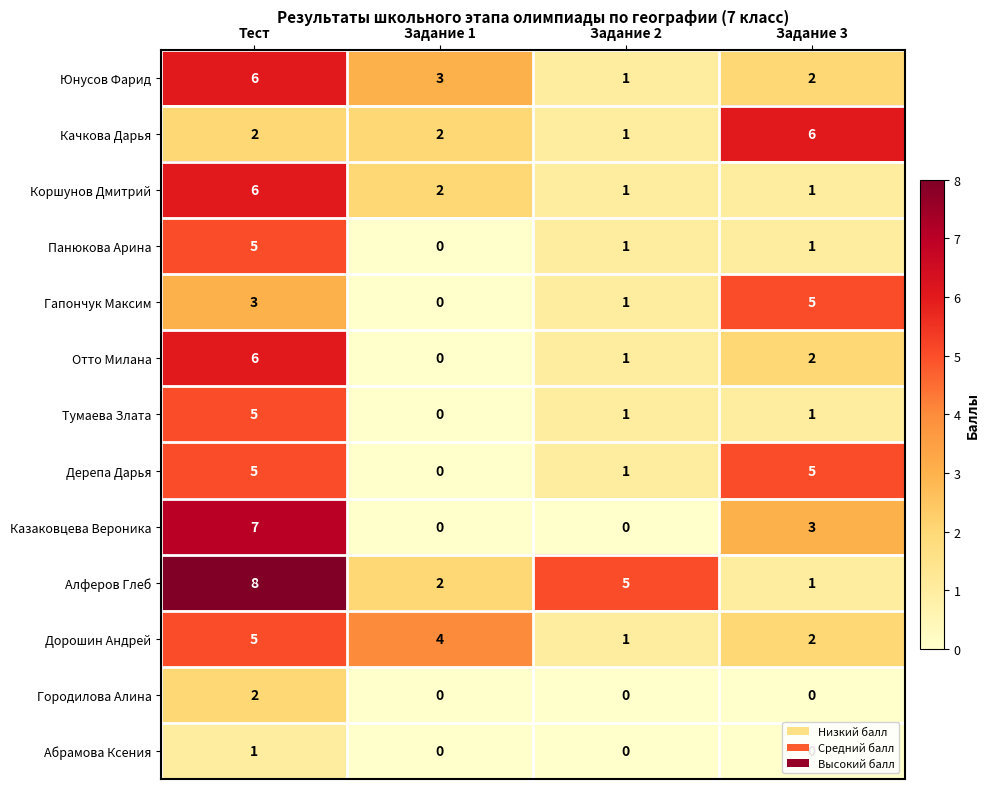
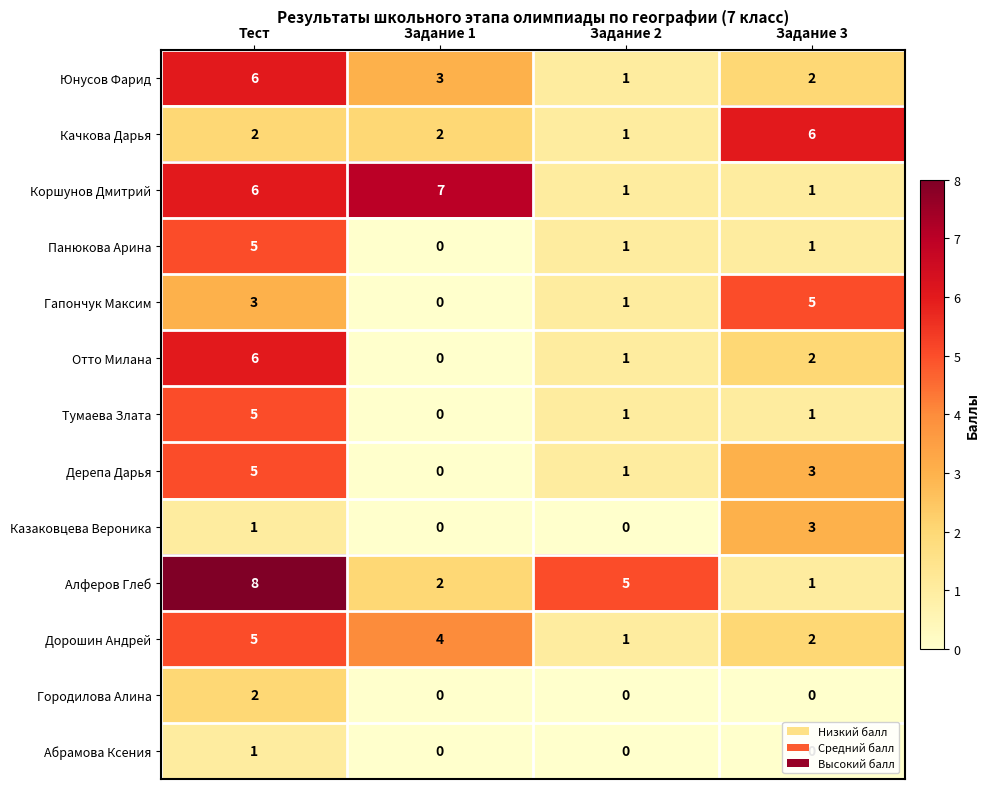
  {
    "Юнусов Фарид": {
      "Тест": 6,
      "Задание 1": 3,
      "Задание 2": 1,
      "Задание 3": 2
    },
    "Качкова Дарья": {
      "Тест": 2,
      "Задание 1": 2,
      "Задание 2": 1,
      "Задание 3": 6
    },
    "Коршунов Дмитрий": {
      "Тест": 6,
-     "Задание 1": 2,
+     "Задание 1": 7,
      "Задание 2": 1,
      "Задание 3": 1
    },
    "Панюкова Арина": {
      "Тест": 5,
      "Задание 1": 0,
      "Задание 2": 1,
      "Задание 3": 1
    },
    "Гапончук Максим": {
      "Тест": 3,
      "Задание 1": 0,
      "Задание 2": 1,
      "Задание 3": 5
    },
    "Отто Милана": {
      "Тест": 6,
      "Задание 1": 0,
      "Задание 2": 1,
      "Задание 3": 2
    },
    "Тумаева Злата": {
      "Тест": 5,
      "Задание 1": 0,
      "Задание 2": 1,
      "Задание 3": 1
    },
    "Дерепа Дарья": {
      "Тест": 5,
      "Задание 1": 0,
      "Задание 2": 1,
-     "Задание 3": 5
+     "Задание 3": 3
    },
    "Казаковцева Вероника": {
-     "Тест": 7,
+     "Тест": 1,
      "Задание 1": 0,
      "Задание 2": 0,
      "Задание 3": 3
    },
    "Алферов Глеб": {
      "Тест": 8,
      "Задание 1": 2,
      "Задание 2": 5,
      "Задание 3": 1
    },
    "Дорошин Андрей": {
      "Тест": 5,
      "Задание 1": 4,
      "Задание 2": 1,
      "Задание 3": 2
    },
    "Городилова Алина": {
      "Тест": 2,
      "Задание 1": 0,
      "Задание 2": 0,
      "Задание 3": 0
    },
    "Абрамова Ксения": {
      "Тест": 1,
      "Задание 1": 0,
      "Задание 2": 0
    }
  }
